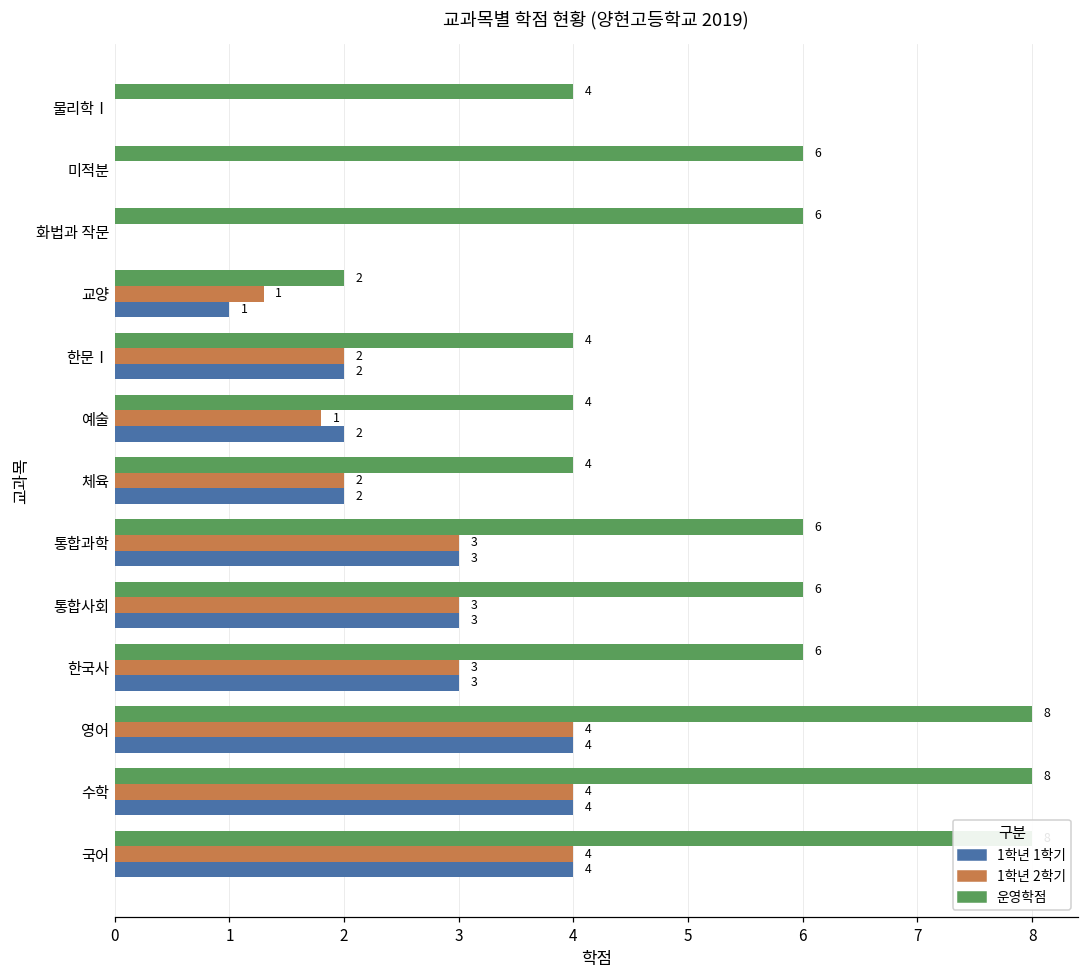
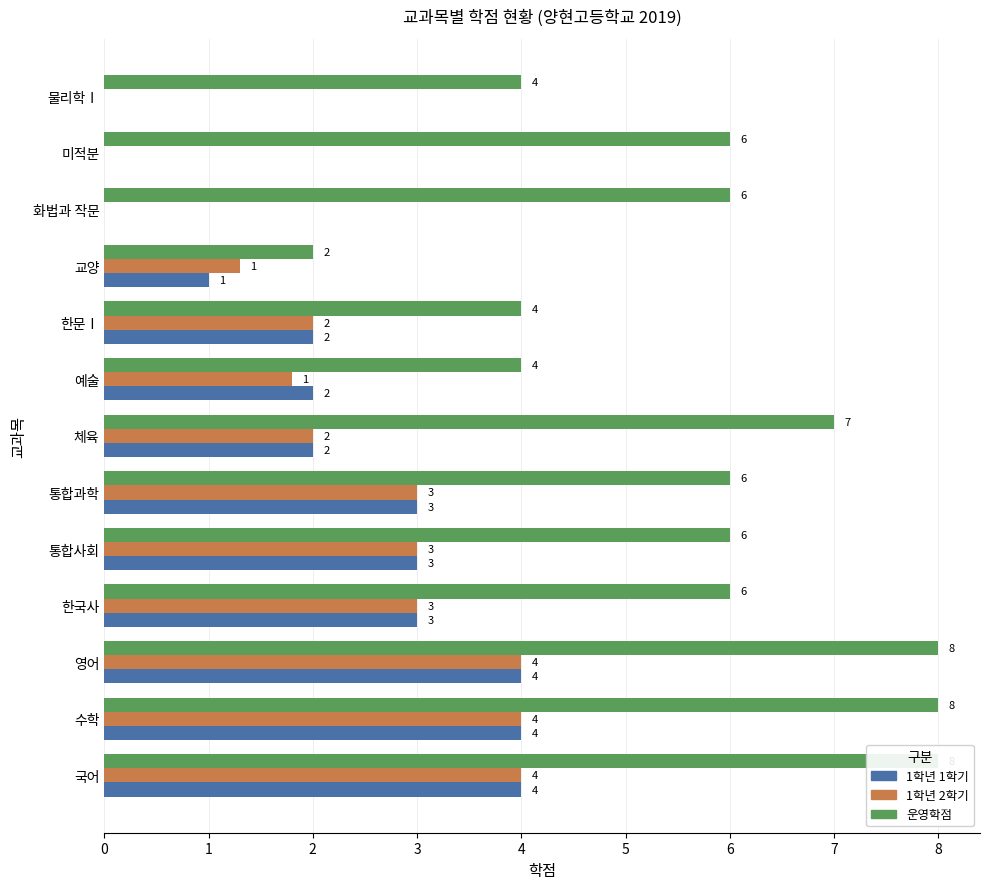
  {
    "1학년 1학기": {
      "교양": 1,
      "한문Ⅰ": 2,
      "예술": 2,
      "체육": 2,
      "통합과학": 3,
      "통합사회": 3,
      "한국사": 3,
      "영어": 4,
      "수학": 4,
      "국어": 4
    },
    "1학년 2학기": {
      "교양": 1,
      "한문Ⅰ": 2,
      "체육": 2,
      "통합과학": 3,
      "통합사회": 3,
      "한국사": 3,
      "영어": 4,
      "수학": 4,
      "국어": 4
    },
    "운영학점": {
      "물리학Ⅰ": 4,
      "미적분": 6,
      "화법과 작문": 6,
      "교양": 2,
      "한문Ⅰ": 4,
      "예술": 4,
-     "체육": 4,
+     "체육": 7,
      "통합과학": 6,
      "통합사회": 6,
      "한국사": 6,
      "영어": 8,
      "수학": 8
    }
  }
